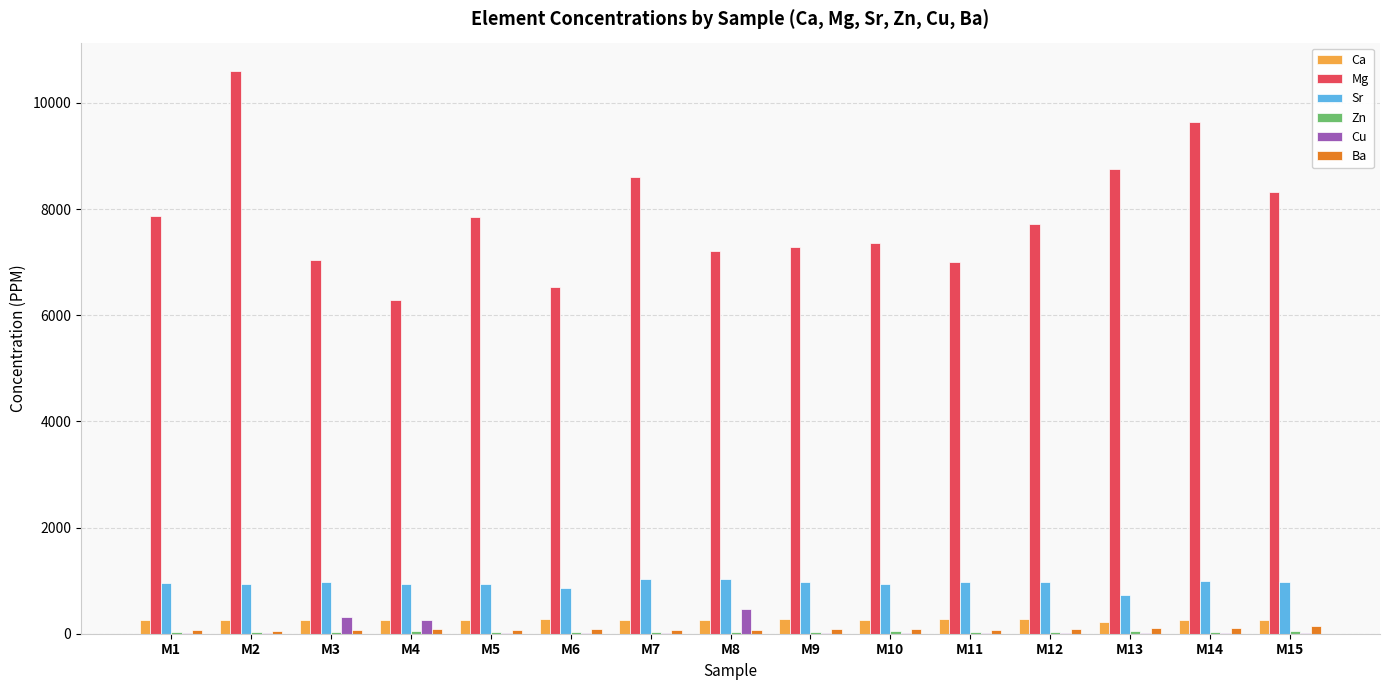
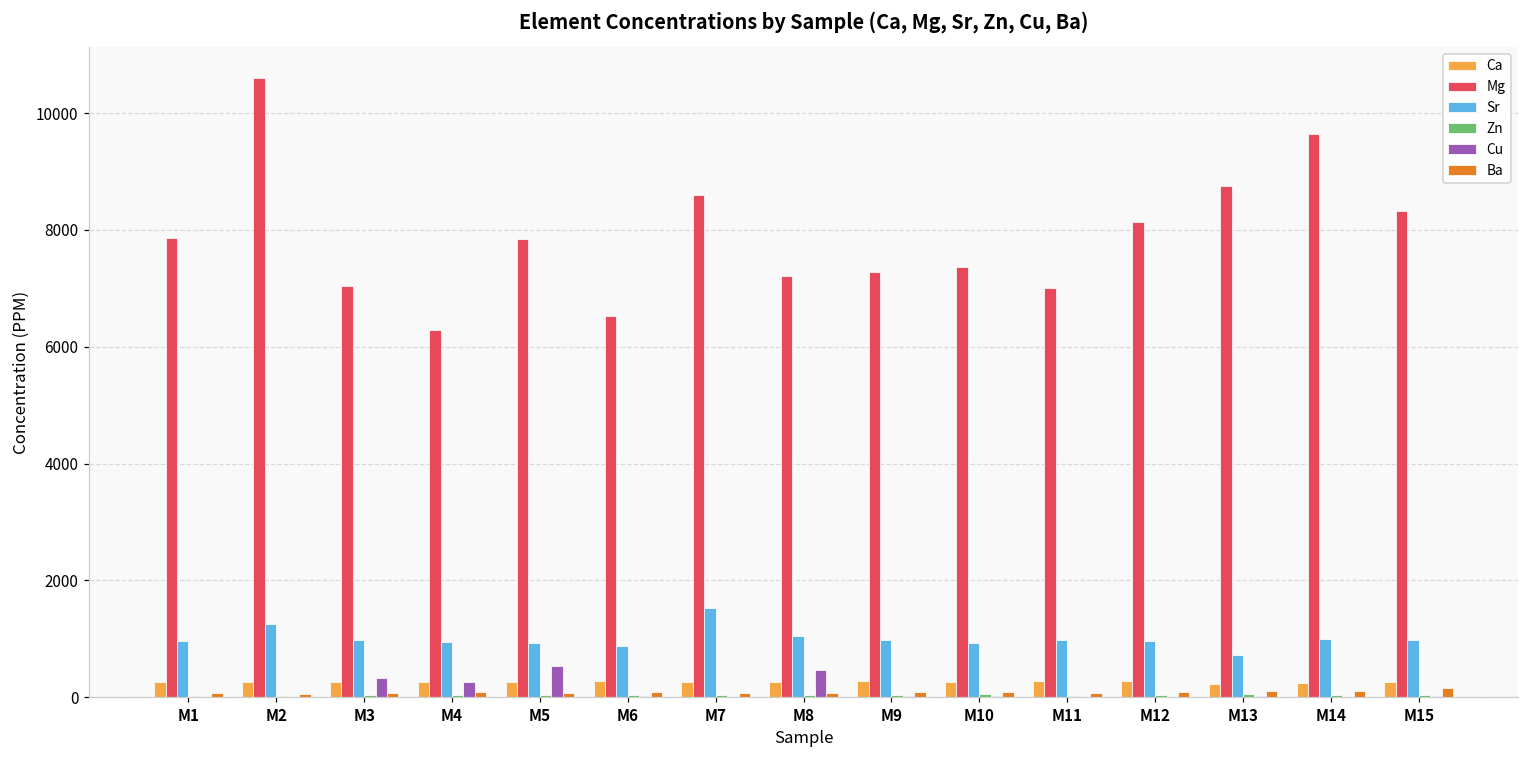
  {
    "Mg": {
      "M1": 7900,
      "M2": 10600,
      "M3": 7000,
      "M4": 6300,
      "M5": 7800,
      "M6": 6500,
      "M7": 8600,
      "M8": 7200,
      "M9": 7300,
      "M10": 7400,
      "M11": 7000,
-     "M12": 7700,
+     "M12": 8100,
      "M13": 8800,
      "M14": 9600,
      "M15": 8300
    },
    "Sr": {
      "M1": 1000,
-     "M2": 900,
+     "M2": 1300,
      "M3": 1000,
      "M4": 900,
      "M5": 900,
      "M6": 900,
-     "M7": 1000,
+     "M7": 1500,
      "M8": 1000,
      "M9": 1000,
      "M10": 900,
      "M11": 1000,
      "M12": 1000,
      "M13": 700,
      "M14": 1000,
      "M15": 1000
    },
    "Zn": {
      "M10": 100,
      "M13": 100
    },
    "Cu": {
      "M3": 300,
      "M4": 300,
-     "M5": 0,
+     "M5": 500,
      "M8": 500
    }
  }
